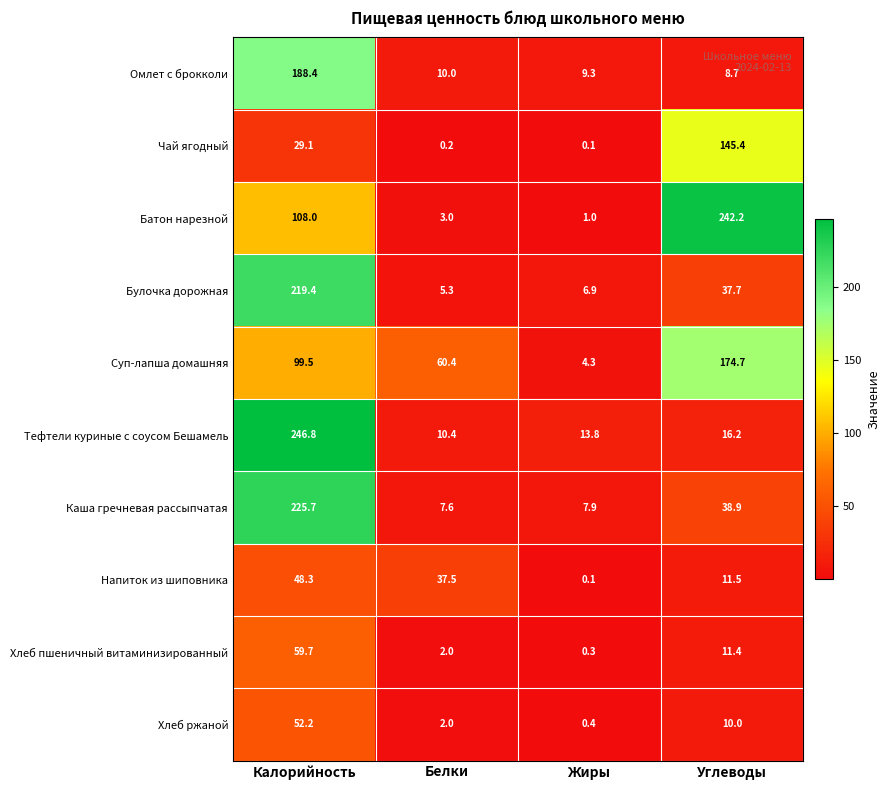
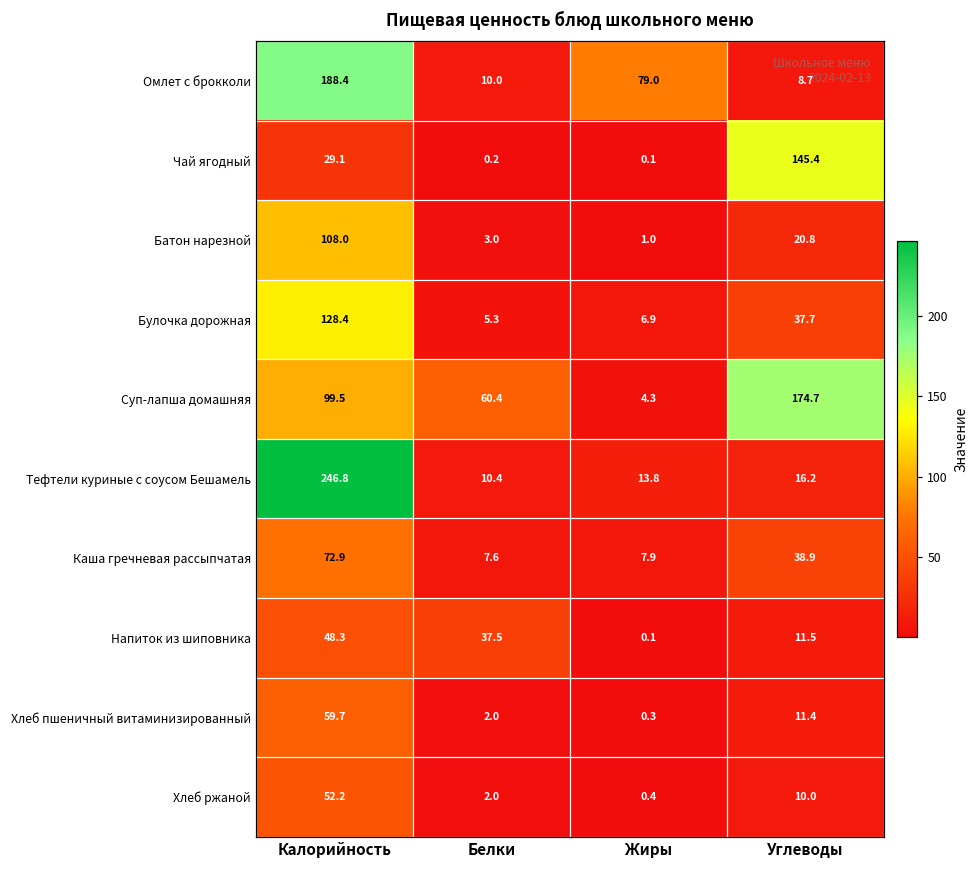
  {
    "Омлет с брокколи": {
      "Калорийность": 188.4,
      "Белки": 10.0,
-     "Жиры": 9.3
+     "Жиры": 79.0
    },
    "Чай ягодный": {
      "Калорийность": 29.1,
      "Белки": 0.2,
      "Жиры": 0.1,
      "Углеводы": 145.4
    },
    "Батон нарезной": {
      "Калорийность": 108.0,
      "Белки": 3.0,
      "Жиры": 1.0,
-     "Углеводы": 242.2
+     "Углеводы": 20.8
    },
    "Булочка дорожная": {
-     "Калорийность": 219.4,
+     "Калорийность": 128.4,
      "Белки": 5.3,
      "Жиры": 6.9,
      "Углеводы": 37.7
    },
    "Суп-лапша домашняя": {
      "Калорийность": 99.5,
      "Белки": 60.4,
      "Жиры": 4.3,
      "Углеводы": 174.7
    },
    "Тефтели куриные с соусом Бешамель": {
      "Калорийность": 246.8,
      "Белки": 10.4,
      "Жиры": 13.8,
      "Углеводы": 16.2
    },
    "Каша гречневая рассыпчатая": {
-     "Калорийность": 225.7,
+     "Калорийность": 72.9,
      "Белки": 7.6,
      "Жиры": 7.9,
      "Углеводы": 38.9
    },
    "Напиток из шиповника": {
      "Калорийность": 48.3,
      "Белки": 37.5,
      "Жиры": 0.1,
      "Углеводы": 11.5
    },
    "Хлеб пшеничный витаминизированный": {
      "Калорийность": 59.7,
      "Белки": 2.0,
      "Жиры": 0.3,
      "Углеводы": 11.4
    },
    "Хлеб ржаной": {
      "Калорийность": 52.2,
      "Белки": 2.0,
      "Жиры": 0.4,
      "Углеводы": 10.0
    }
  }
